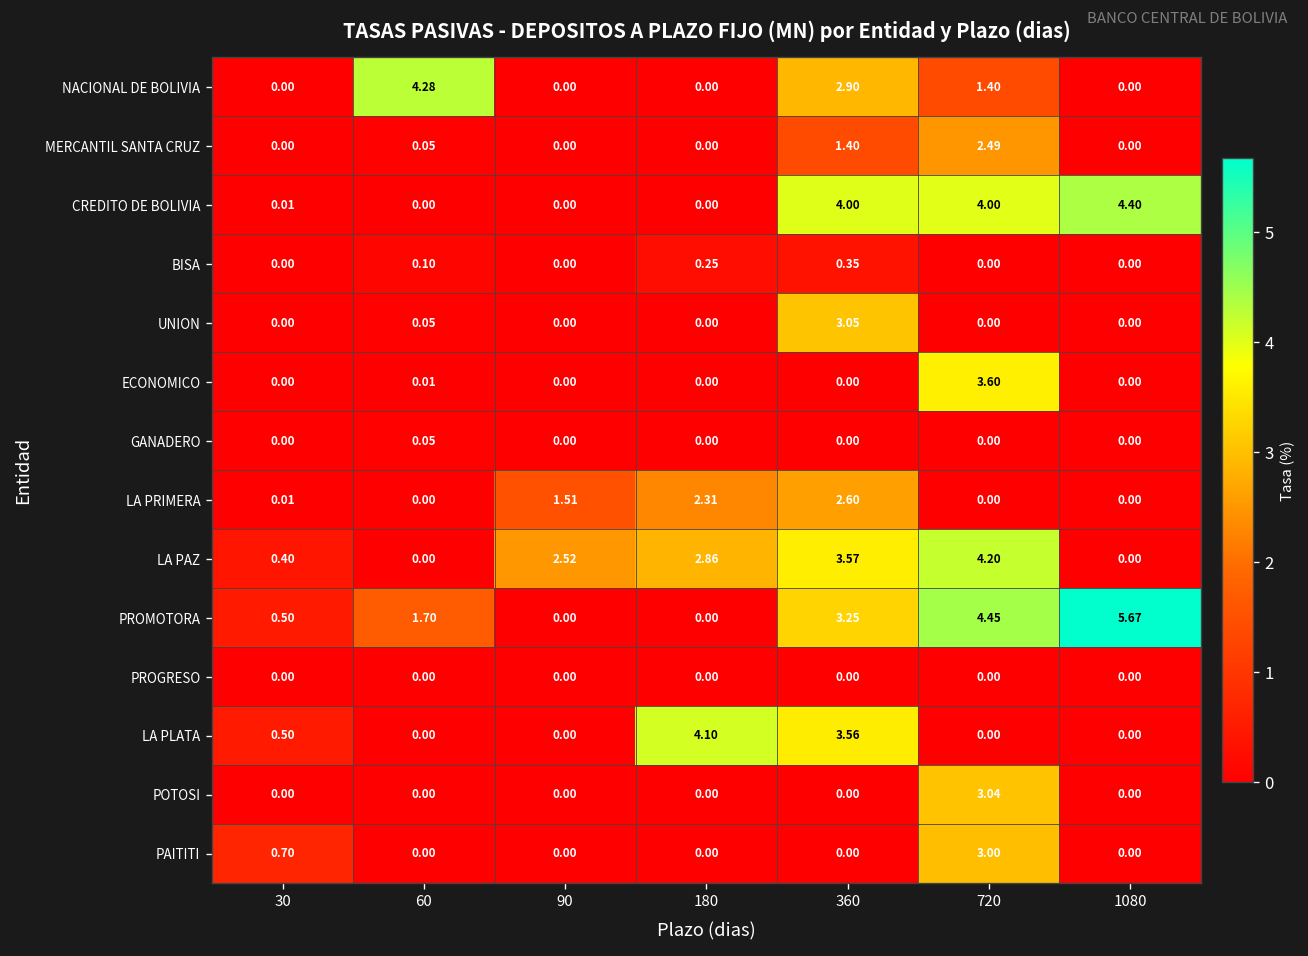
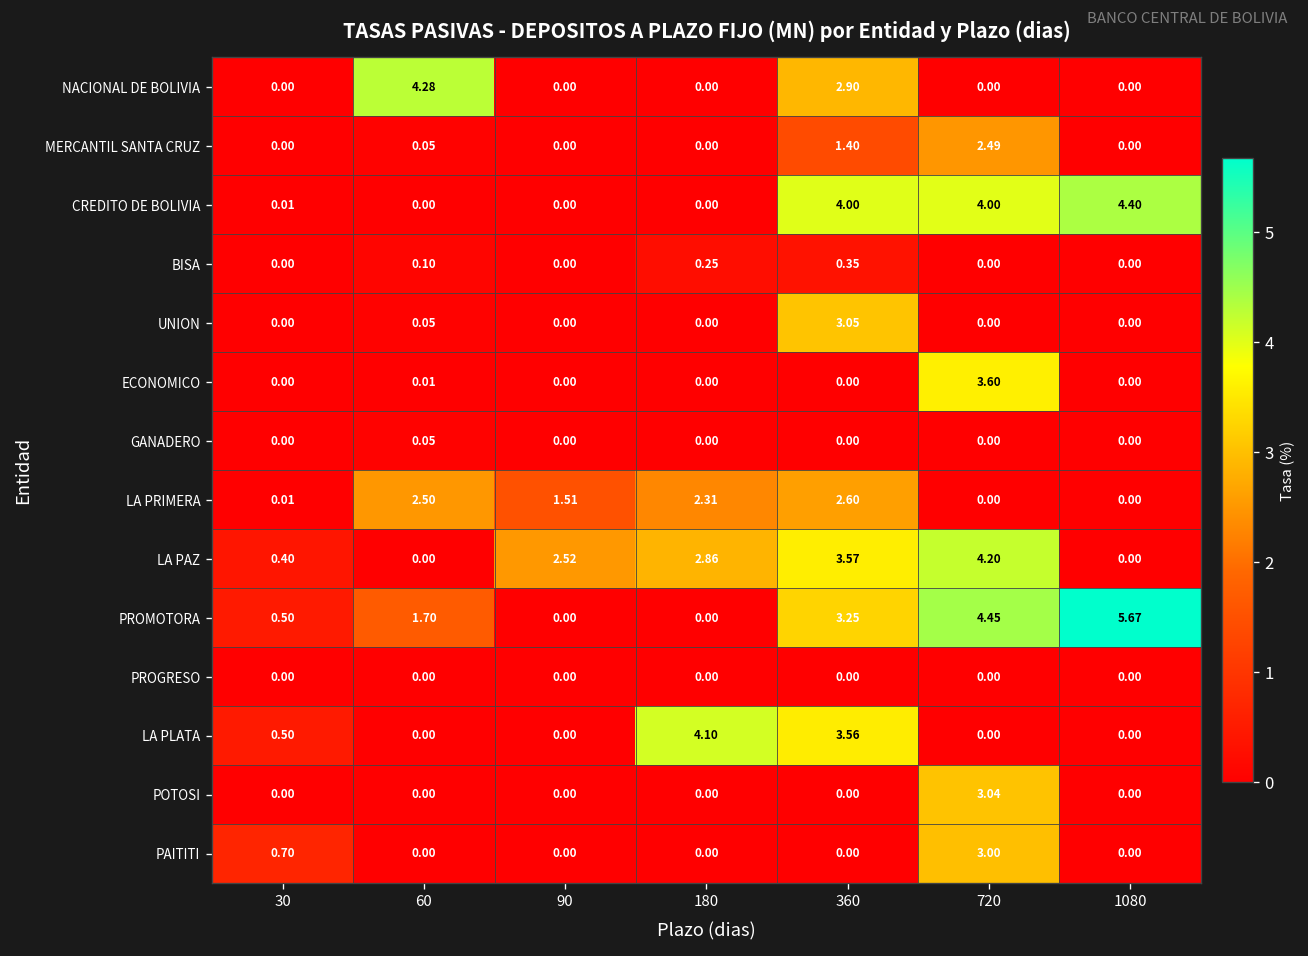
  {
    "NACIONAL DE BOLIVIA": {
      "30": 0.00,
      "60": 4.28,
      "90": 0.00,
      "180": 0.00,
      "360": 2.90,
-     "720": 1.40,
+     "720": 0.00,
      "1080": 0.00
    },
    "MERCANTIL SANTA CRUZ": {
      "30": 0.00,
      "60": 0.05,
      "90": 0.00,
      "180": 0.00,
      "360": 1.40,
      "720": 2.49,
      "1080": 0.00
    },
    "CREDITO DE BOLIVIA": {
      "30": 0.01,
      "60": 0.00,
      "90": 0.00,
      "180": 0.00,
      "360": 4.00,
      "720": 4.00,
      "1080": 4.40
    },
    "BISA": {
      "30": 0.00,
      "60": 0.10,
      "90": 0.00,
      "180": 0.25,
      "360": 0.35,
      "720": 0.00,
      "1080": 0.00
    },
    "UNION": {
      "30": 0.00,
      "60": 0.05,
      "90": 0.00,
      "180": 0.00,
      "360": 3.05,
      "720": 0.00,
      "1080": 0.00
    },
    "ECONOMICO": {
      "30": 0.00,
      "60": 0.01,
      "90": 0.00,
      "180": 0.00,
      "360": 0.00,
      "720": 3.60,
      "1080": 0.00
    },
    "GANADERO": {
      "30": 0.00,
      "60": 0.05,
      "90": 0.00,
      "180": 0.00,
      "360": 0.00,
      "720": 0.00,
      "1080": 0.00
    },
    "LA PRIMERA": {
      "30": 0.01,
-     "60": 0.00,
+     "60": 2.50,
      "90": 1.51,
      "180": 2.31,
      "360": 2.60,
      "720": 0.00,
      "1080": 0.00
    },
    "LA PAZ": {
      "30": 0.40,
      "60": 0.00,
      "90": 2.52,
      "180": 2.86,
      "360": 3.57,
      "720": 4.20,
      "1080": 0.00
    },
    "PROMOTORA": {
      "30": 0.50,
      "60": 1.70,
      "90": 0.00,
      "180": 0.00,
      "360": 3.25,
      "720": 4.45,
      "1080": 5.67
    },
    "PROGRESO": {
      "30": 0.00,
      "60": 0.00,
      "90": 0.00,
      "180": 0.00,
      "360": 0.00,
      "720": 0.00,
      "1080": 0.00
    },
    "LA PLATA": {
      "30": 0.50,
      "60": 0.00,
      "90": 0.00,
      "180": 4.10,
      "360": 3.56,
      "720": 0.00,
      "1080": 0.00
    },
    "POTOSI": {
      "30": 0.00,
      "60": 0.00,
      "90": 0.00,
      "180": 0.00,
      "360": 0.00,
      "720": 3.04,
      "1080": 0.00
    },
    "PAITITI": {
      "30": 0.70,
      "60": 0.00,
      "90": 0.00,
      "180": 0.00,
      "360": 0.00,
      "720": 3.00,
      "1080": 0.00
    }
  }
